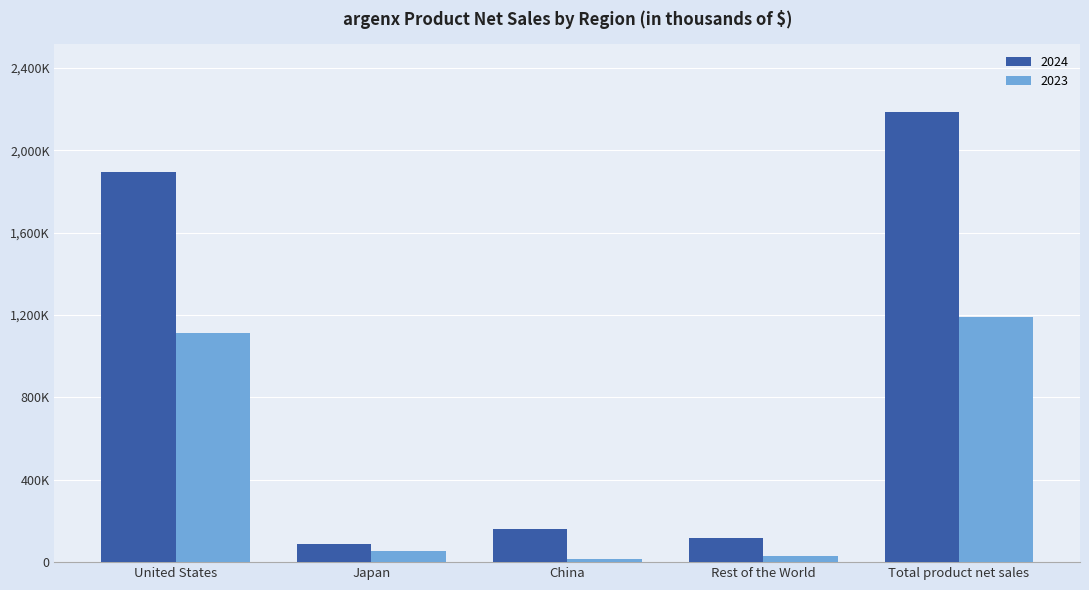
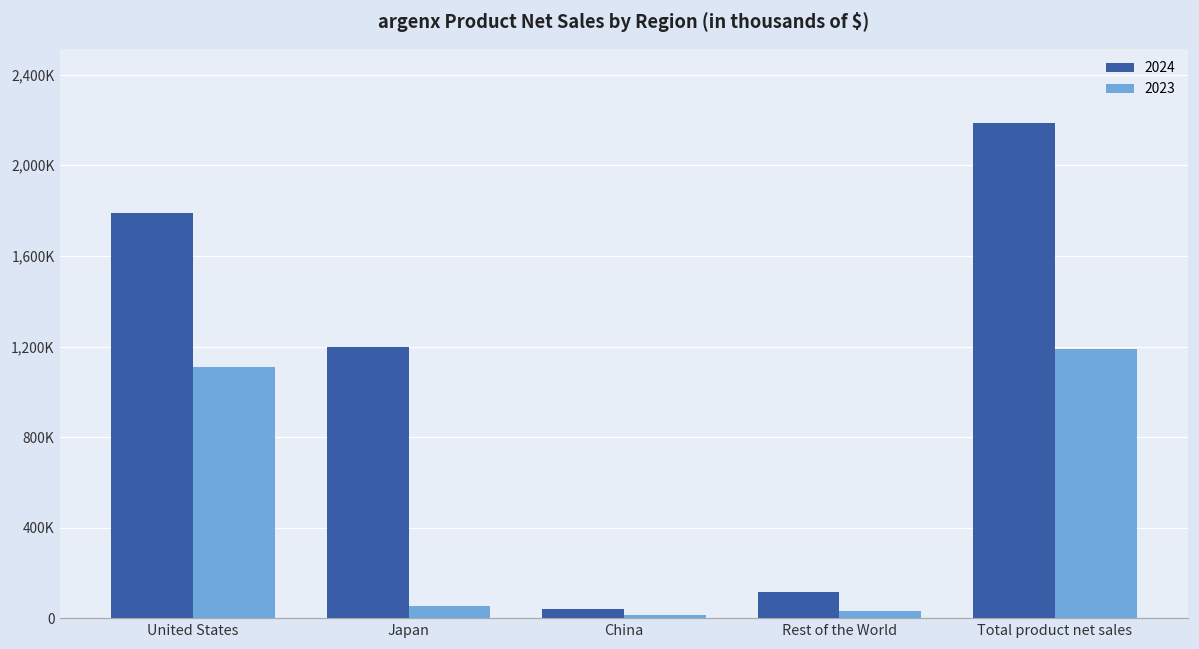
  {
    "2024": {
-     "United States": "1,900,000",
-     "Japan": "90,000",
-     "China": "160,000",
+     "United States": "1,790,000",
+     "Japan": "1,200,000",
+     "China": "40,000",
      "Rest of the World": "120,000",
      "Total product net sales": "2,190,000"
    },
    "2023": {
      "United States": "1,110,000",
      "Japan": "60,000",
      "China": "10,000",
      "Rest of the World": "30,000",
      "Total product net sales": "1,190,000"
    }
  }
